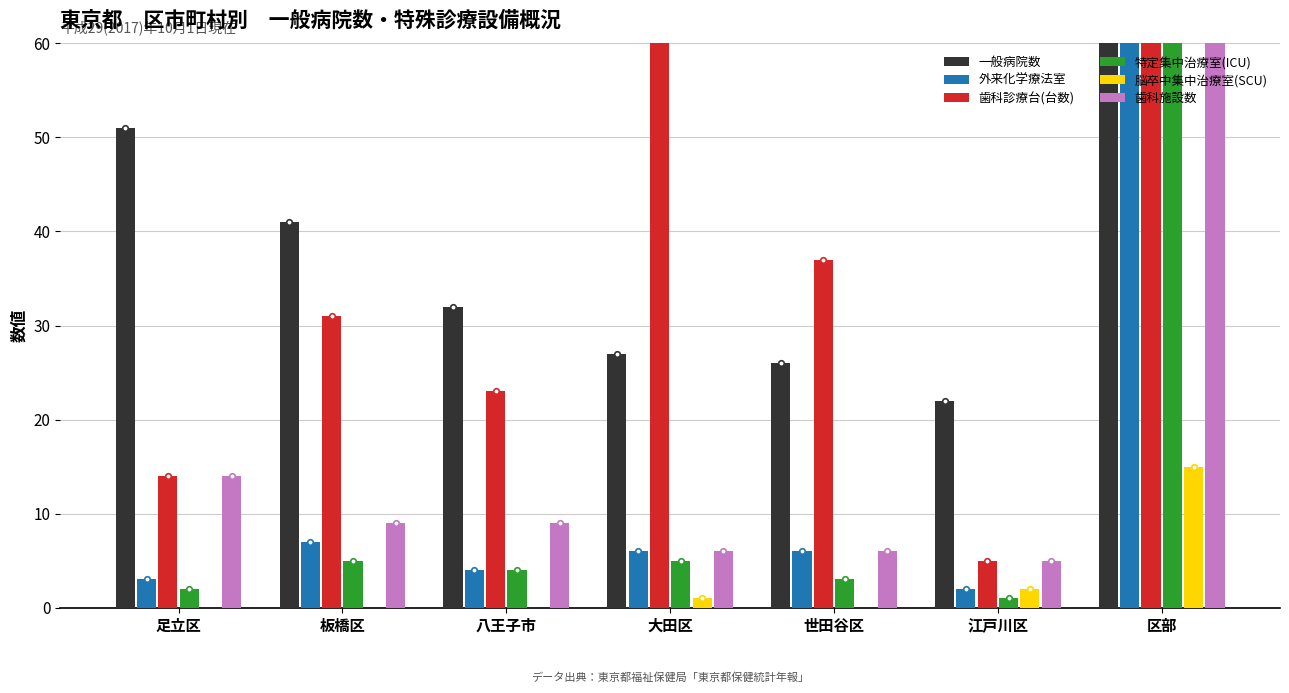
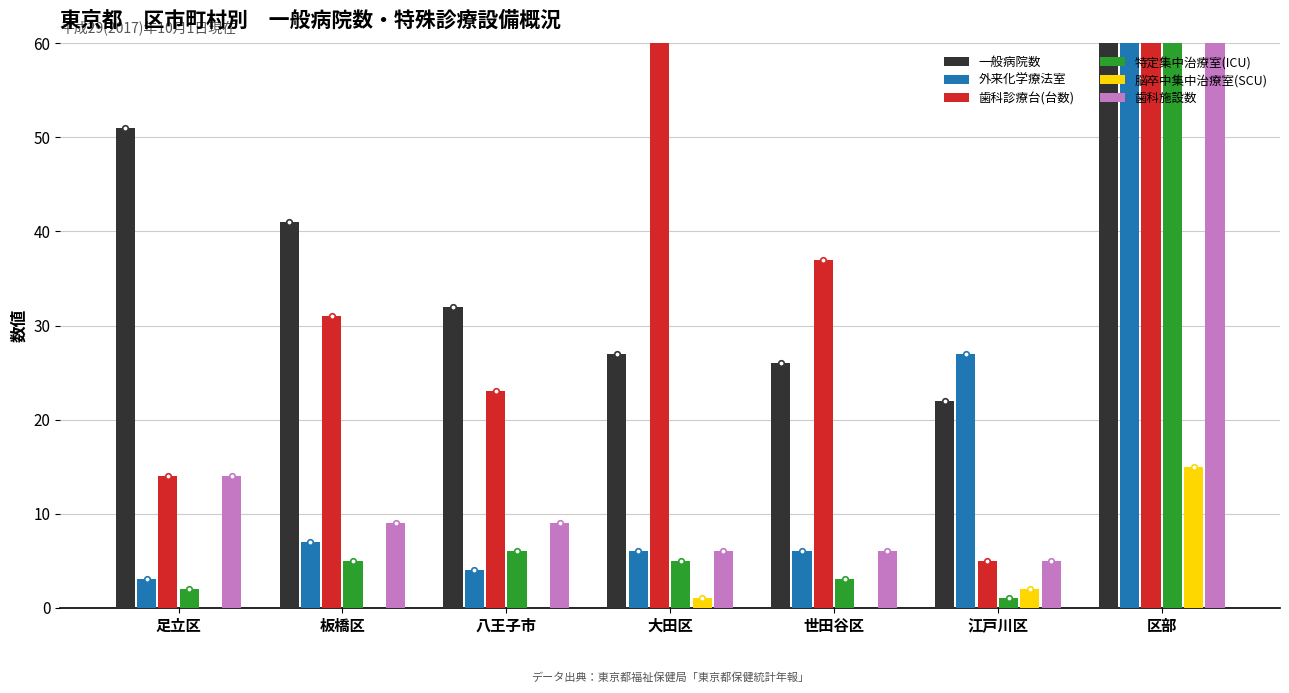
  {
    "一般病院数": {
      "足立区": 51,
      "板橋区": 41,
      "八王子市": 32,
      "大田区": 27,
      "世田谷区": 26,
      "江戸川区": 22
    },
    "外来化学療法室": {
      "足立区": 3,
      "板橋区": 7,
      "八王子市": 4,
      "大田区": 6,
      "世田谷区": 6,
-     "江戸川区": 2
+     "江戸川区": 27
    },
    "歯科診療台(台数)": {
      "足立区": 14,
      "板橋区": 31,
      "八王子市": 23,
      "世田谷区": 37,
      "江戸川区": 5
    },
    "特定集中治療室(ICU)": {
      "足立区": 2,
      "板橋区": 5,
-     "八王子市": 4,
+     "八王子市": 6,
      "大田区": 5,
      "世田谷区": 3,
      "江戸川区": 1
    },
    "脳卒中集中治療室(SCU)": {
      "足立区": 0,
      "板橋区": 0,
      "八王子市": 0,
      "大田区": 1,
      "世田谷区": 0,
      "江戸川区": 2,
      "区部": 15
    },
    "歯科施設数": {
      "足立区": 14,
      "板橋区": 9,
      "八王子市": 9,
      "大田区": 6,
      "世田谷区": 6,
      "江戸川区": 5
    }
  }
